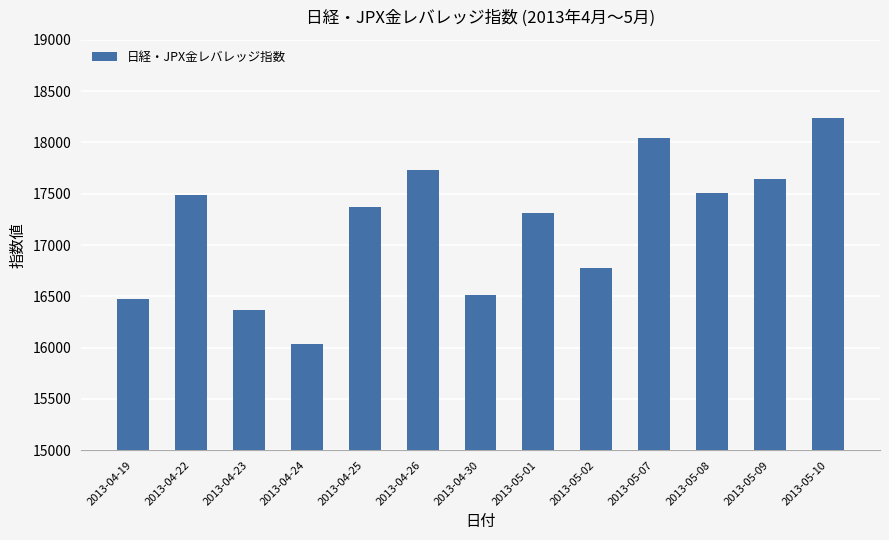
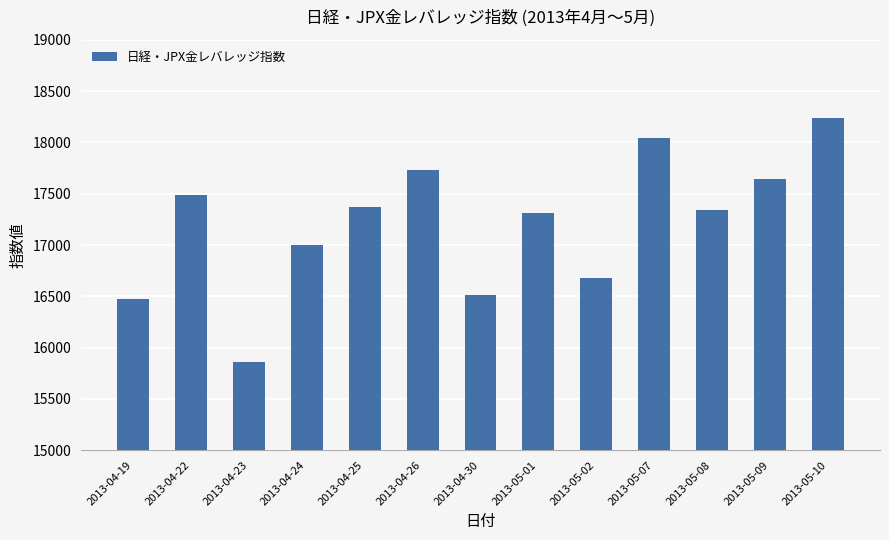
  {
    "2013-04-19": 16470,
    "2013-04-22": 17480,
-   "2013-04-23": 16370,
-   "2013-04-24": 16040,
+   "2013-04-23": 15860,
+   "2013-04-24": 17000,
    "2013-04-25": 17370,
    "2013-04-26": 17730,
    "2013-04-30": 16510,
    "2013-05-01": 17310,
-   "2013-05-02": 16780,
+   "2013-05-02": 16670,
    "2013-05-07": 18050,
-   "2013-05-08": 17500,
+   "2013-05-08": 17340,
    "2013-05-09": 17650,
    "2013-05-10": 18240
  }
